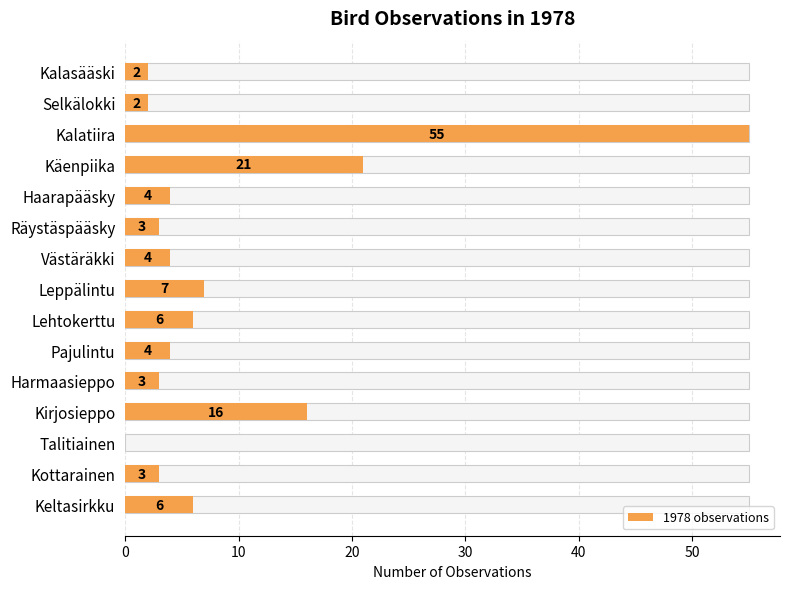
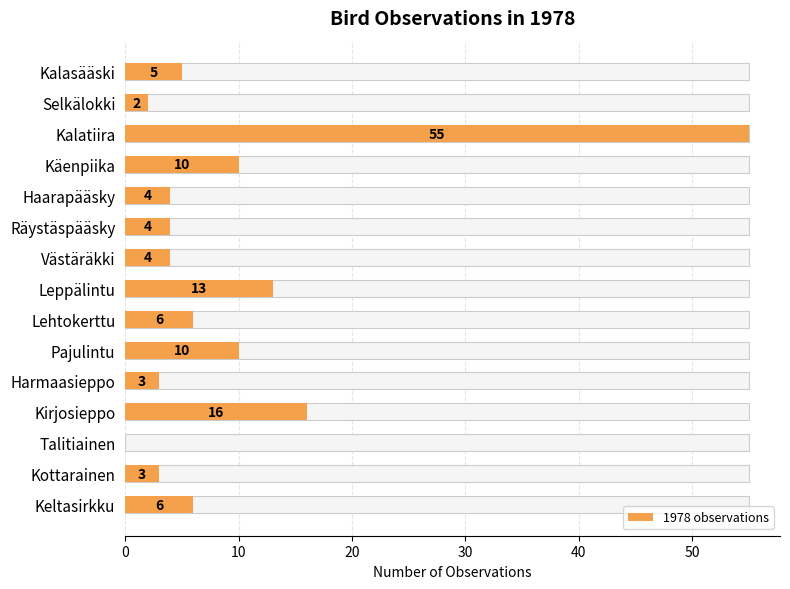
  {
    "1978 observations": {
-     "Kalasääski": 2,
+     "Kalasääski": 5,
      "Kalatiira": 55,
-     "Käenpiika": 21,
-     "Räystäspääsky": 3,
-     "Leppälintu": 7,
-     "Pajulintu": 4
+     "Käenpiika": 10,
+     "Räystäspääsky": 4,
+     "Leppälintu": 13,
+     "Pajulintu": 10
    }
  }
